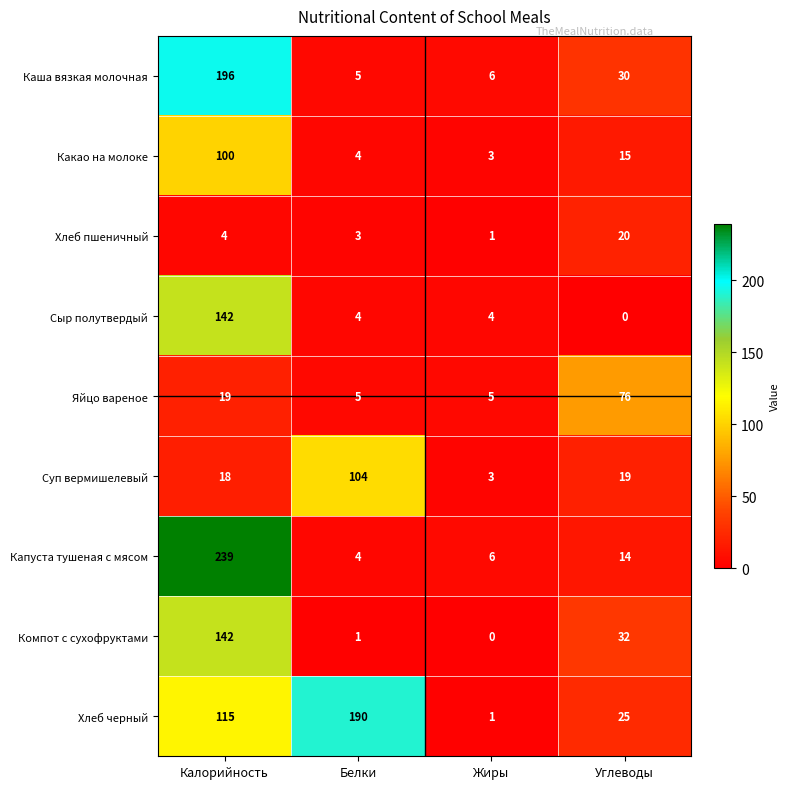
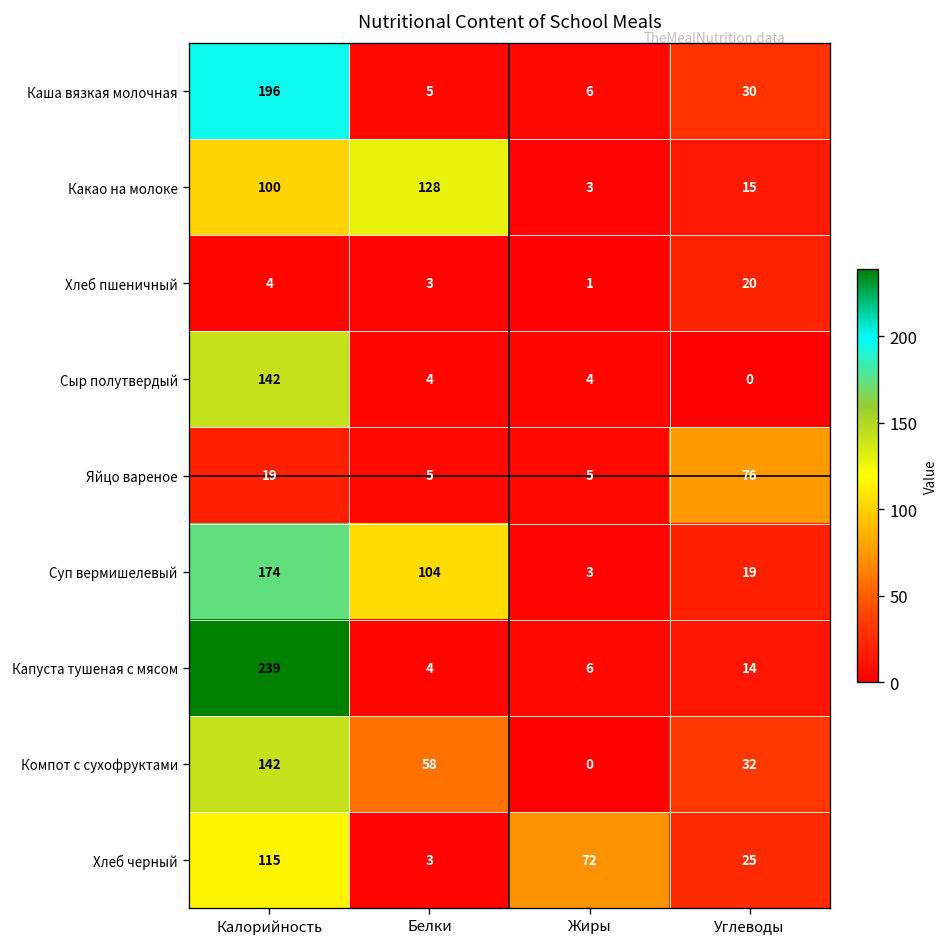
  {
    "Каша вязкая молочная": {
      "Калорийность": 196,
      "Белки": 5,
      "Жиры": 6,
      "Углеводы": 30
    },
    "Какао на молоке": {
      "Калорийность": 100,
-     "Белки": 4,
+     "Белки": 128,
      "Жиры": 3,
      "Углеводы": 15
    },
    "Хлеб пшеничный": {
      "Калорийность": 4,
      "Белки": 3,
      "Жиры": 1,
      "Углеводы": 20
    },
    "Сыр полутвердый": {
      "Калорийность": 142,
      "Белки": 4,
      "Жиры": 4,
      "Углеводы": 0
    },
    "Яйцо вареное": {
      "Калорийность": 19,
      "Белки": 5,
      "Жиры": 5,
      "Углеводы": 76
    },
    "Суп вермишелевый": {
-     "Калорийность": 18,
+     "Калорийность": 174,
      "Белки": 104,
      "Жиры": 3,
      "Углеводы": 19
    },
    "Капуста тушеная с мясом": {
      "Калорийность": 239,
      "Белки": 4,
      "Жиры": 6,
      "Углеводы": 14
    },
    "Компот с сухофруктами": {
      "Калорийность": 142,
-     "Белки": 1,
+     "Белки": 58,
      "Жиры": 0,
      "Углеводы": 32
    },
    "Хлеб черный": {
      "Калорийность": 115,
-     "Белки": 190,
-     "Жиры": 1,
+     "Белки": 3,
+     "Жиры": 72,
      "Углеводы": 25
    }
  }
